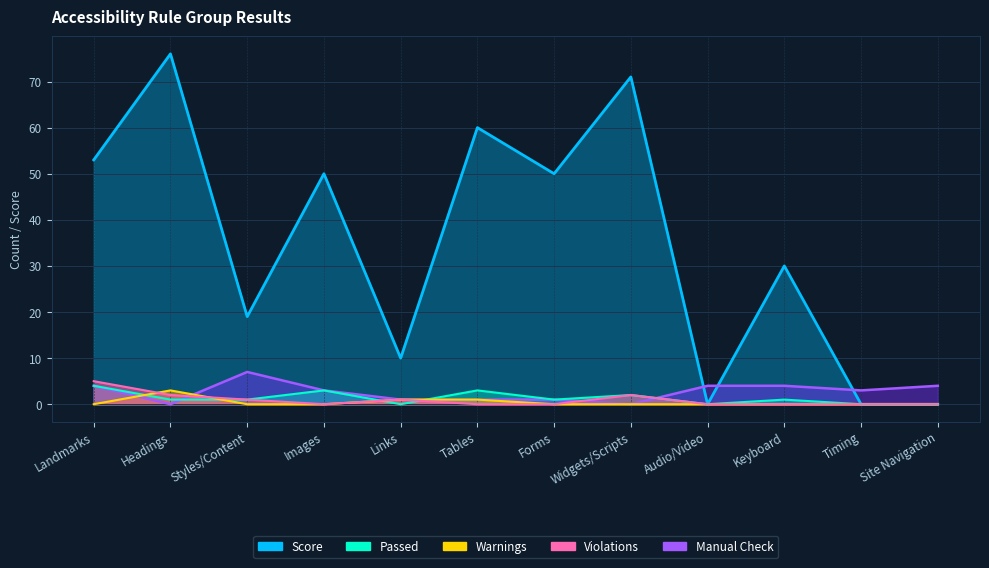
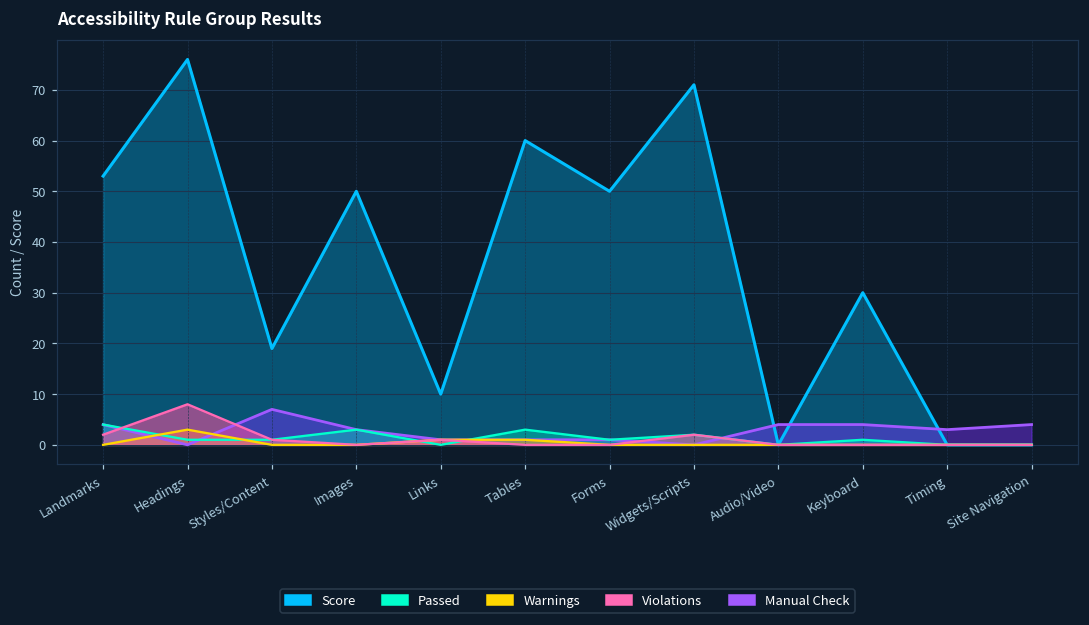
  {
    "Violations": {
-     "Landmarks": 5,
-     "Headings": 2,
+     "Landmarks": 2,
+     "Headings": 8,
      "Tables": 0
    }
  }
